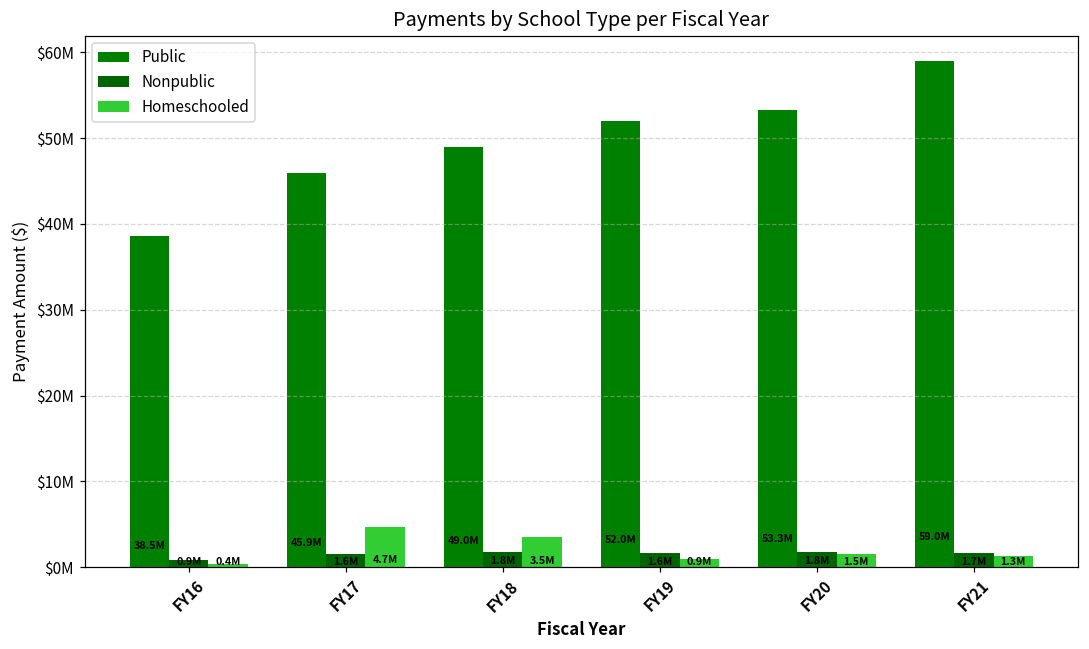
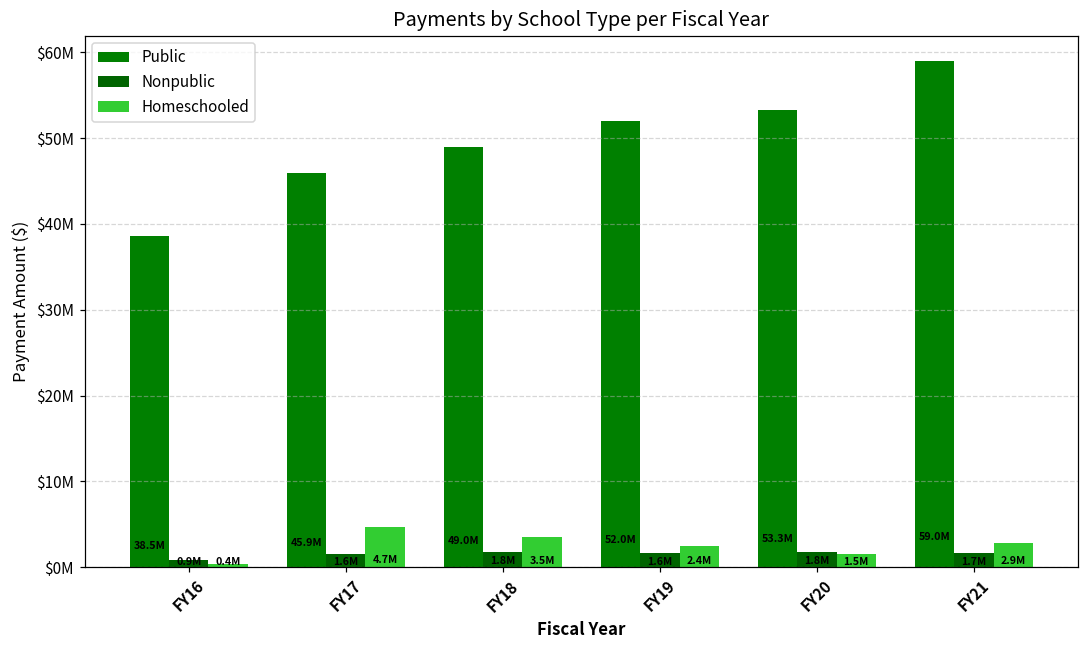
  {
    "Homeschooled": {
      "FY16": "0.4M",
      "FY17": "4.7M",
      "FY18": "3.5M",
-     "FY19": "0.9M",
+     "FY19": "2.4M",
      "FY20": "1.5M",
-     "FY21": "1.3M"
+     "FY21": "2.9M"
    }
  }
